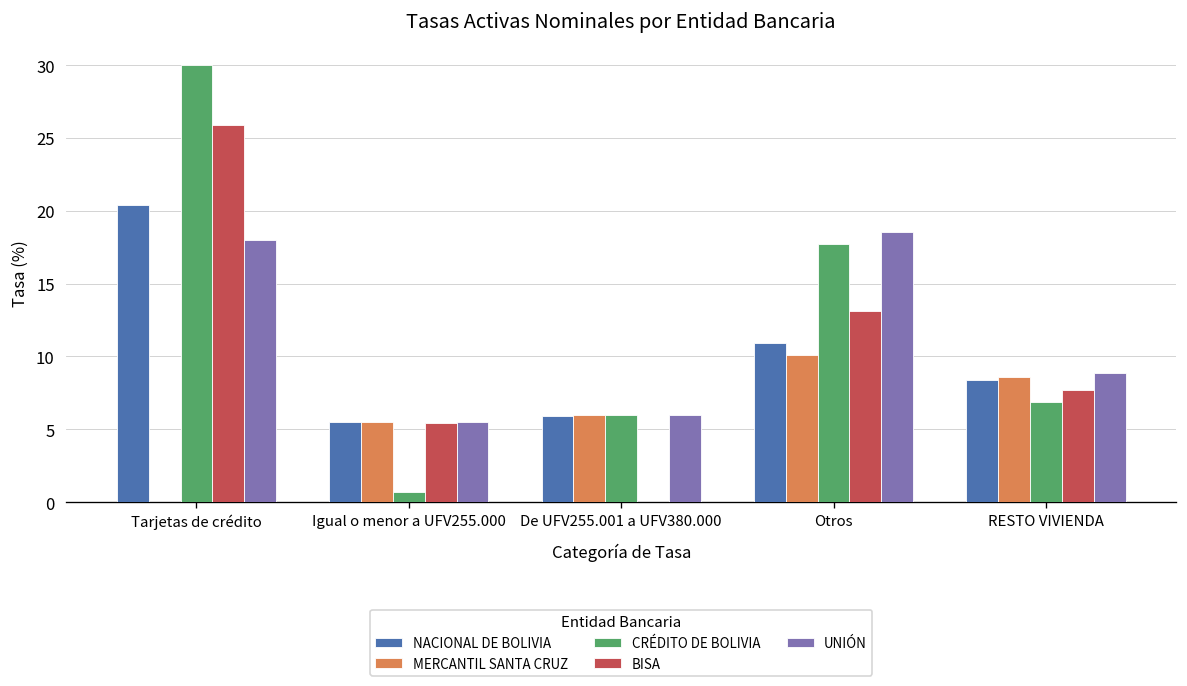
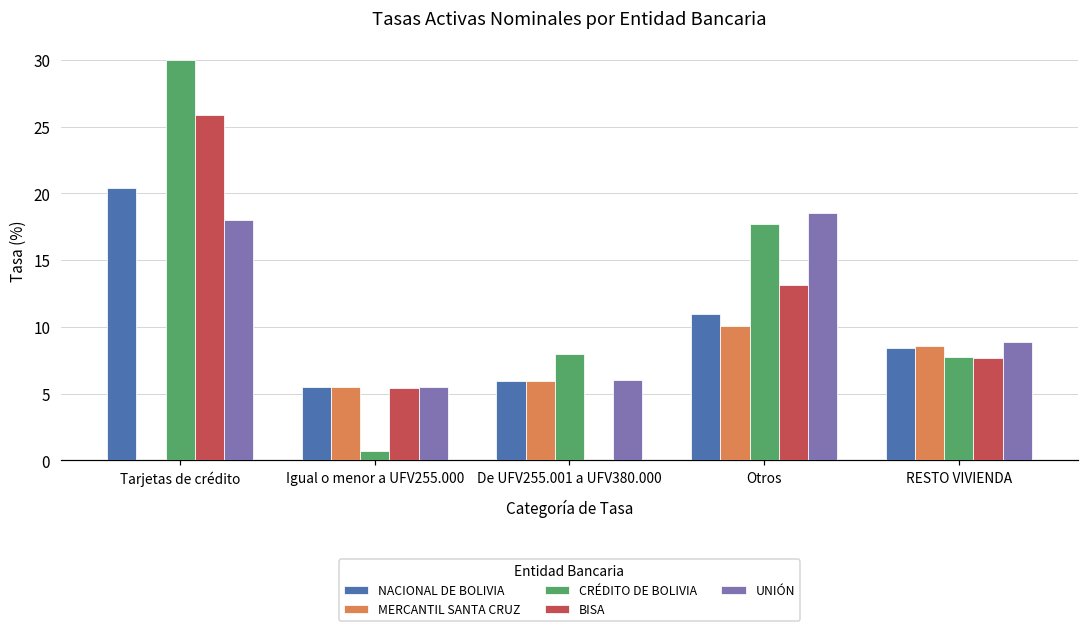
  {
    "CRÉDITO DE BOLIVIA": {
      "Tarjetas de crédito": 30.0,
      "Igual o menor a UFV255.000": 0.7,
-     "De UFV255.001 a UFV380.000": 6,
+     "De UFV255.001 a UFV380.000": 8,
      "Otros": 17.7,
-     "RESTO VIVIENDA": 6.9
+     "RESTO VIVIENDA": 7.8
    }
  }
